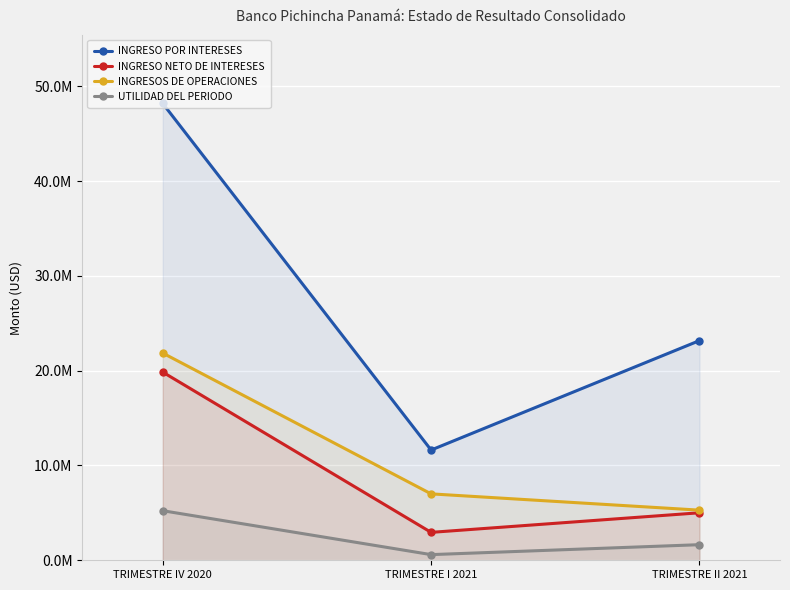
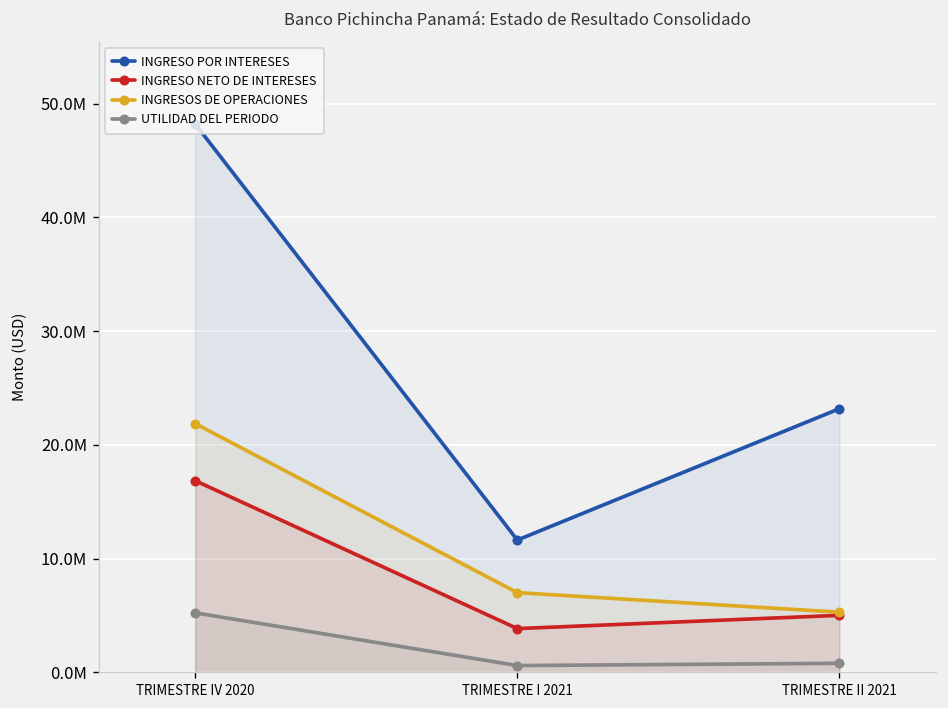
  {
    "INGRESO POR INTERESES": {
      "TRIMESTRE I 2021": 12000000,
      "TRIMESTRE II 2021": 23000000
    },
    "INGRESO NETO DE INTERESES": {
-     "TRIMESTRE IV 2020": 20000000,
-     "TRIMESTRE I 2021": 3000000,
+     "TRIMESTRE IV 2020": 17000000,
+     "TRIMESTRE I 2021": 4000000,
      "TRIMESTRE II 2021": 5000000
    },
    "INGRESOS DE OPERACIONES": {
      "TRIMESTRE IV 2020": 22000000,
      "TRIMESTRE I 2021": 7000000,
      "TRIMESTRE II 2021": 5000000
    },
    "UTILIDAD DEL PERIODO": {
      "TRIMESTRE IV 2020": 5000000,
      "TRIMESTRE I 2021": 1000000,
-     "TRIMESTRE II 2021": 2000000
+     "TRIMESTRE II 2021": 1000000
    }
  }
